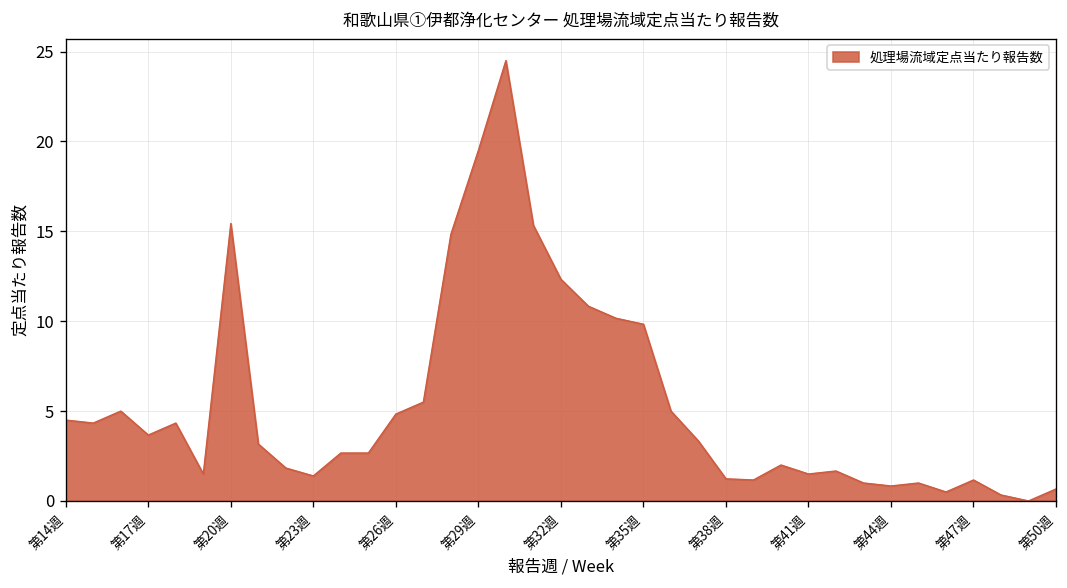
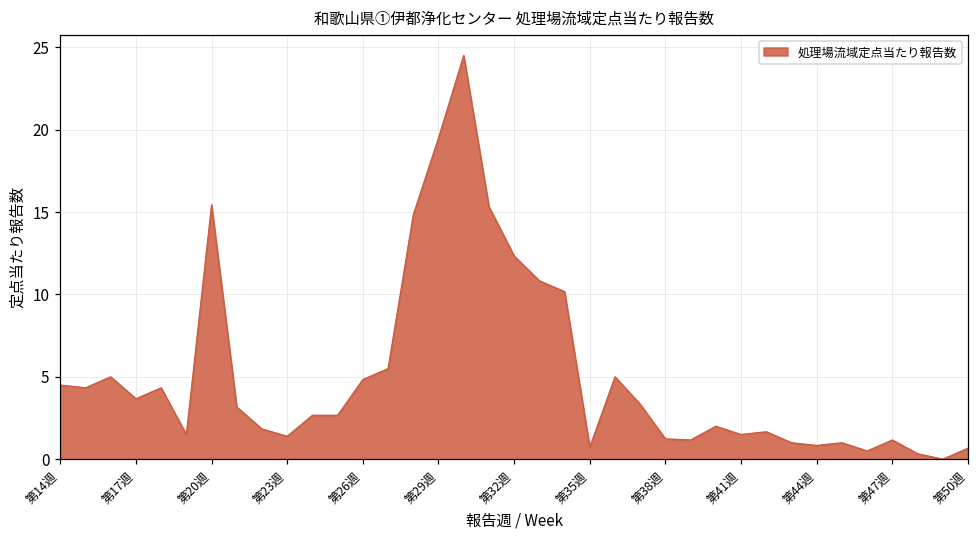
  {
    "第14週": 4.5,
    "第17週": 3.7,
    "第20週": 15.4,
    "第23週": 1.4,
    "第26週": 4.8,
    "第29週": 19.5,
    "第32週": 12.3,
-   "第35週": 9.8,
+   "第35週": 0.7,
    "第38週": 1.2,
    "第41週": 1.5,
    "第44週": 0.8,
    "第47週": 1.2,
    "第50週": 0.7
  }
